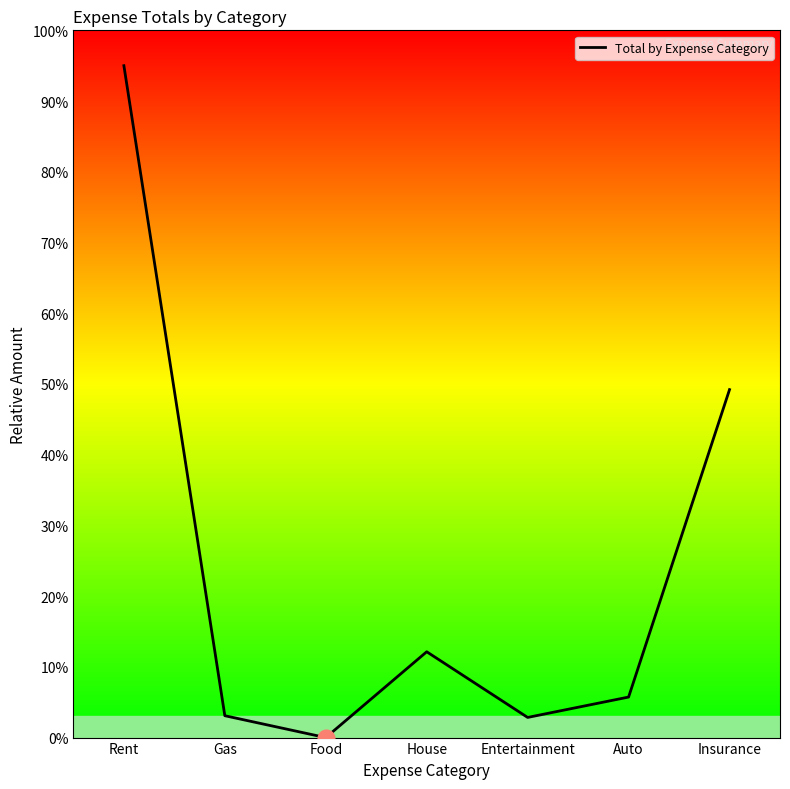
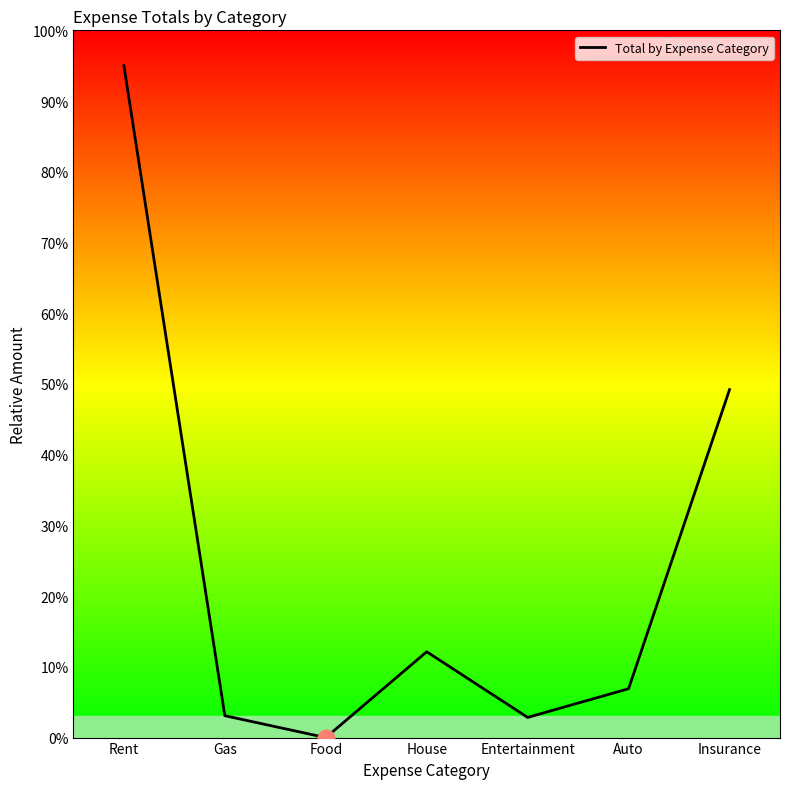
  {
    "Total by Expense Category": {
      "Rent": "95%",
      "Gas": "3%",
      "House": "12%",
-     "Auto": "6%",
+     "Auto": "7%",
      "Insurance": "49%"
    }
  }
